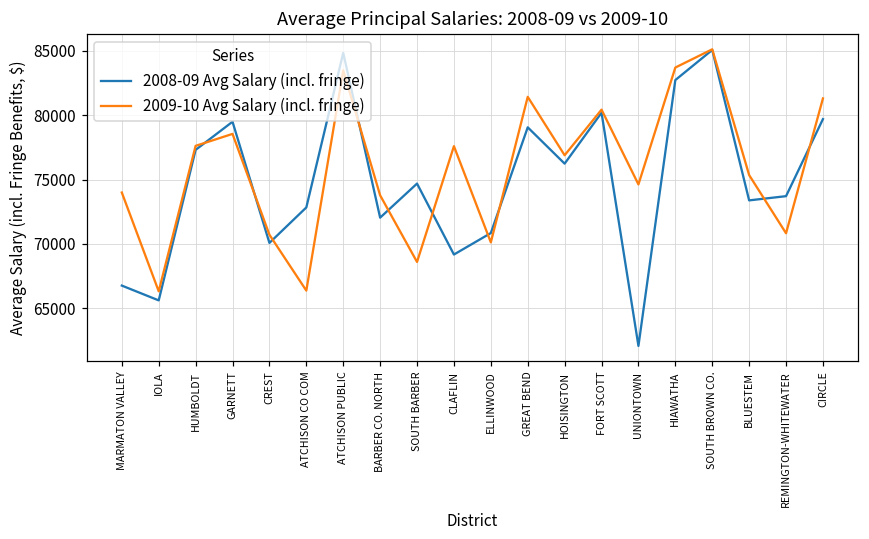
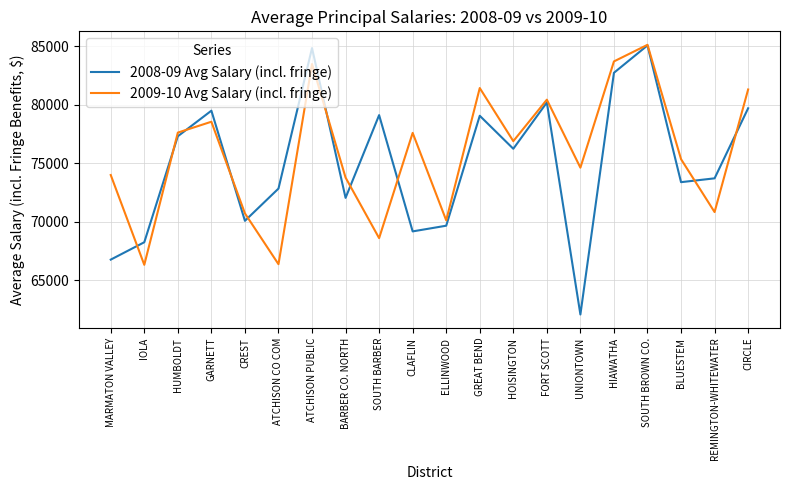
  {
    "2008-09 Avg Salary (incl. fringe)": {
      "MARMATON VALLEY": 66800,
-     "IOLA": 65600,
+     "IOLA": 68200,
      "HUMBOLDT": 77300,
      "GARNETT": 79500,
      "CREST": 70100,
      "ATCHISON CO COM": 72800,
      "BARBER CO. NORTH": 72000,
-     "SOUTH BARBER": 74700,
+     "SOUTH BARBER": 79100,
      "CLAFLIN": 69200,
-     "ELLINWOOD": 70800,
+     "ELLINWOOD": 69700,
      "GREAT BEND": 79100,
      "HOISINGTON": 76200,
      "FORT SCOTT": 80200,
      "UNIONTOWN": 62100,
      "HIAWATHA": 82700,
      "BLUESTEM": 73400,
      "REMINGTON-WHITEWATER": 73700,
      "CIRCLE": 79700
    },
    "2009-10 Avg Salary (incl. fringe)": {
      "MARMATON VALLEY": 74000,
      "IOLA": 66300,
      "HUMBOLDT": 77600,
      "GARNETT": 78500,
      "CREST": 70700,
      "ATCHISON CO COM": 66400,
      "BARBER CO. NORTH": 73800,
      "SOUTH BARBER": 68600,
      "CLAFLIN": 77600,
      "ELLINWOOD": 70100,
      "GREAT BEND": 81400,
      "HOISINGTON": 76900,
      "FORT SCOTT": 80400,
      "UNIONTOWN": 74600,
      "HIAWATHA": 83700,
      "BLUESTEM": 75300,
      "REMINGTON-WHITEWATER": 70800,
      "CIRCLE": 81300
    }
  }
